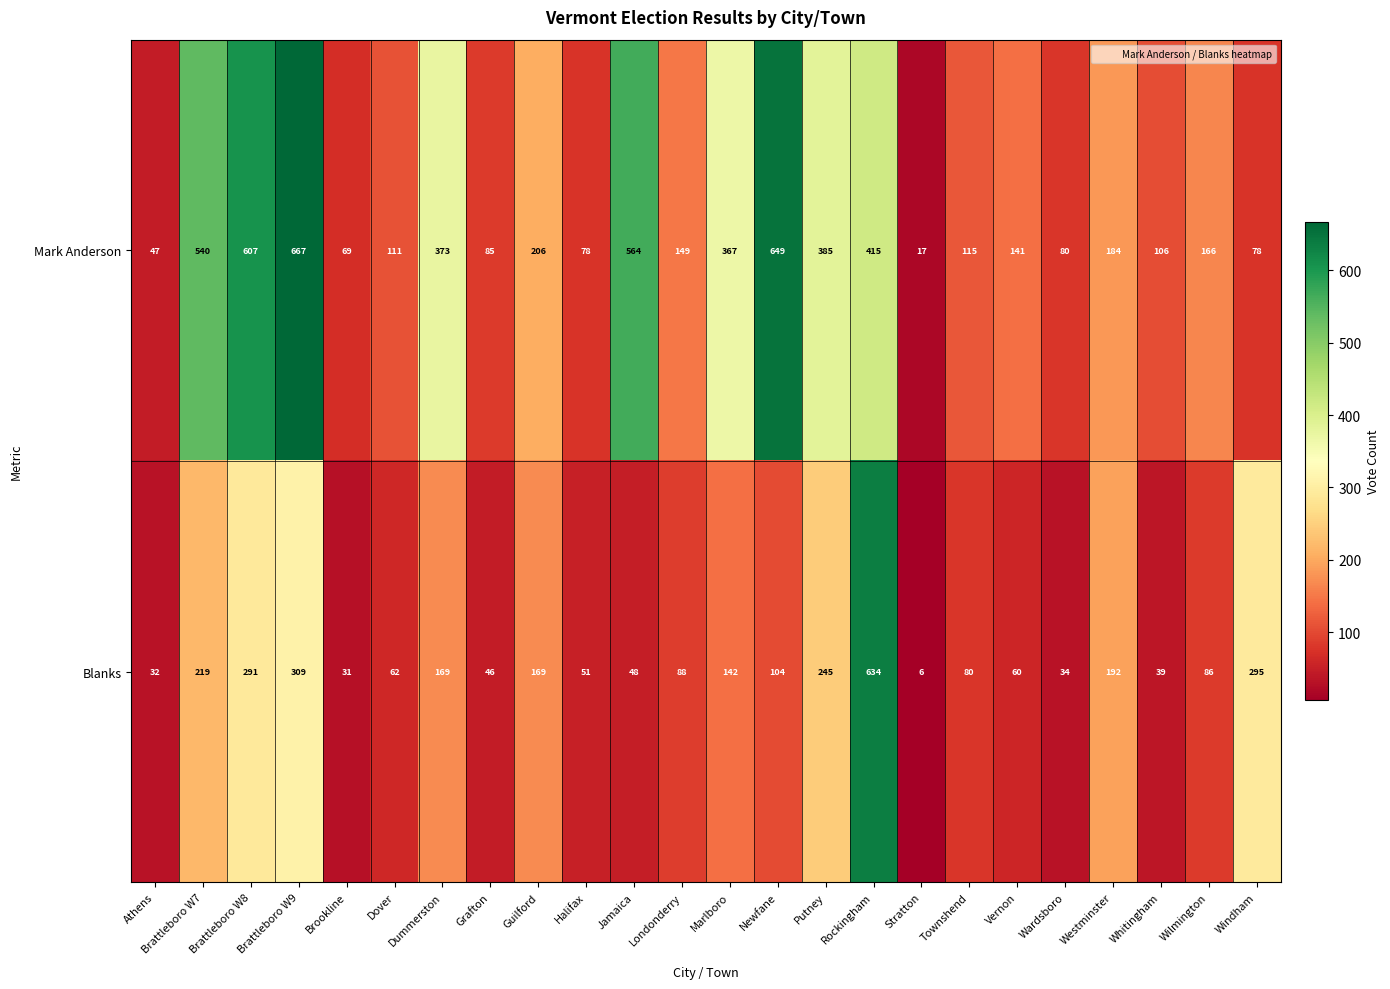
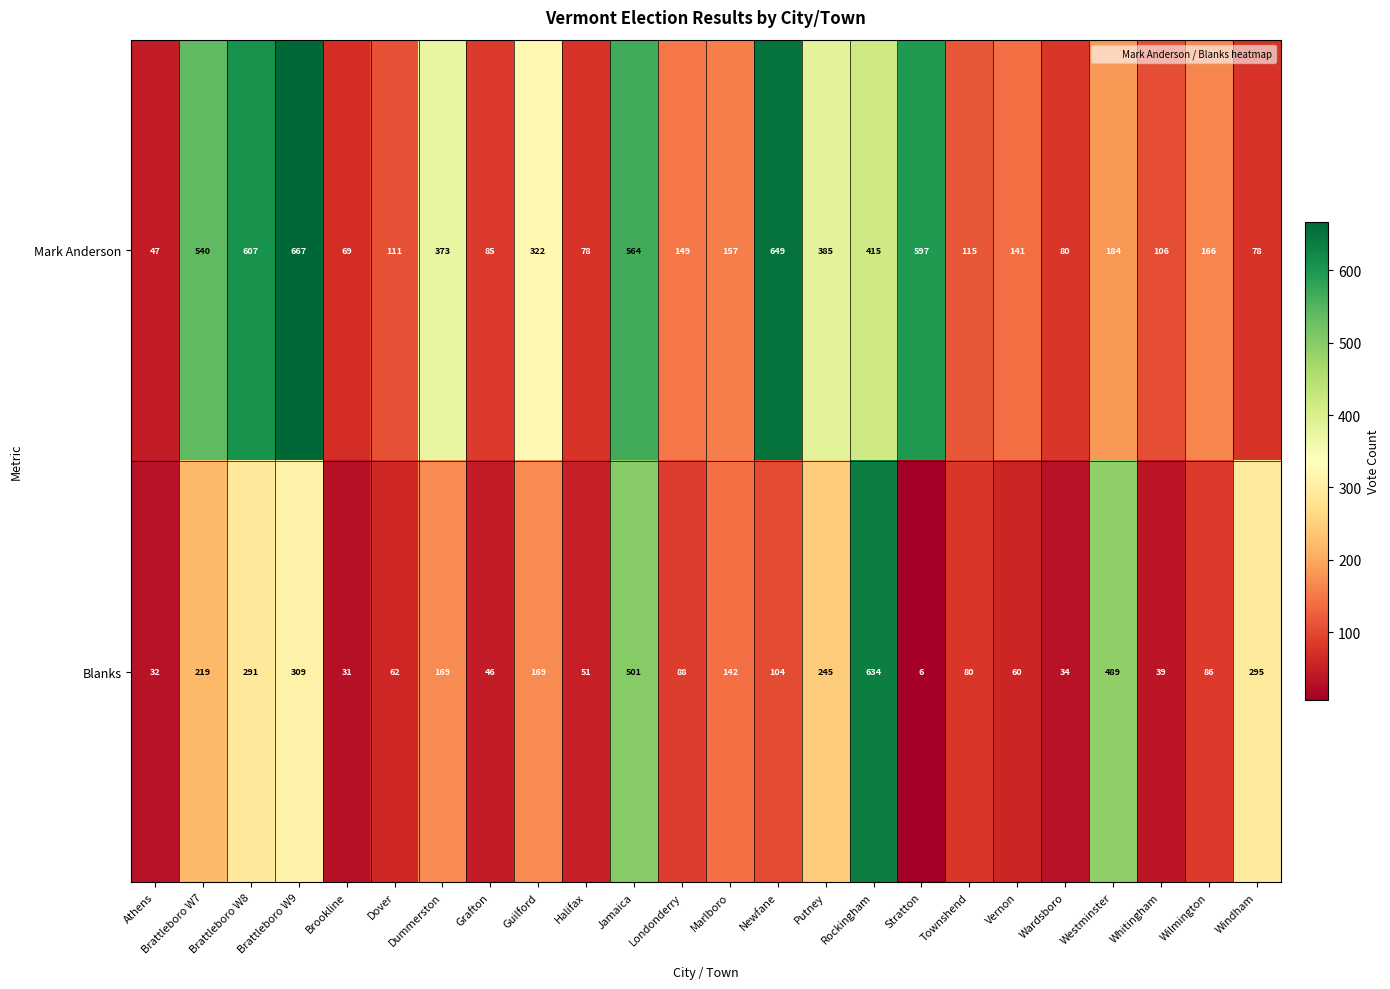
  {
    "Mark Anderson": {
      "Athens": 47,
      "Brattleboro W7": 540,
      "Brattleboro W8": 607,
      "Brattleboro W9": 667,
      "Brookline": 69,
      "Dover": 111,
      "Dummerston": 373,
      "Grafton": 85,
-     "Guilford": 206,
+     "Guilford": 322,
      "Halifax": 78,
      "Jamaica": 564,
      "Londonderry": 149,
-     "Marlboro": 367,
+     "Marlboro": 157,
      "Newfane": 649,
      "Putney": 385,
      "Rockingham": 415,
-     "Stratton": 17,
+     "Stratton": 597,
      "Townshend": 115,
      "Vernon": 141,
      "Wardsboro": 80,
      "Westminster": 184,
      "Whitingham": 106,
      "Wilmington": 166,
      "Windham": 78
    },
    "Blanks": {
      "Athens": 32,
      "Brattleboro W7": 219,
      "Brattleboro W8": 291,
      "Brattleboro W9": 309,
      "Brookline": 31,
      "Dover": 62,
      "Dummerston": 169,
      "Grafton": 46,
      "Guilford": 169,
      "Halifax": 51,
-     "Jamaica": 48,
+     "Jamaica": 501,
      "Londonderry": 88,
      "Marlboro": 142,
      "Newfane": 104,
      "Putney": 245,
      "Rockingham": 634,
      "Stratton": 6,
      "Townshend": 80,
      "Vernon": 60,
      "Wardsboro": 34,
-     "Westminster": 192,
+     "Westminster": 489,
      "Whitingham": 39,
      "Wilmington": 86,
      "Windham": 295
    }
  }
